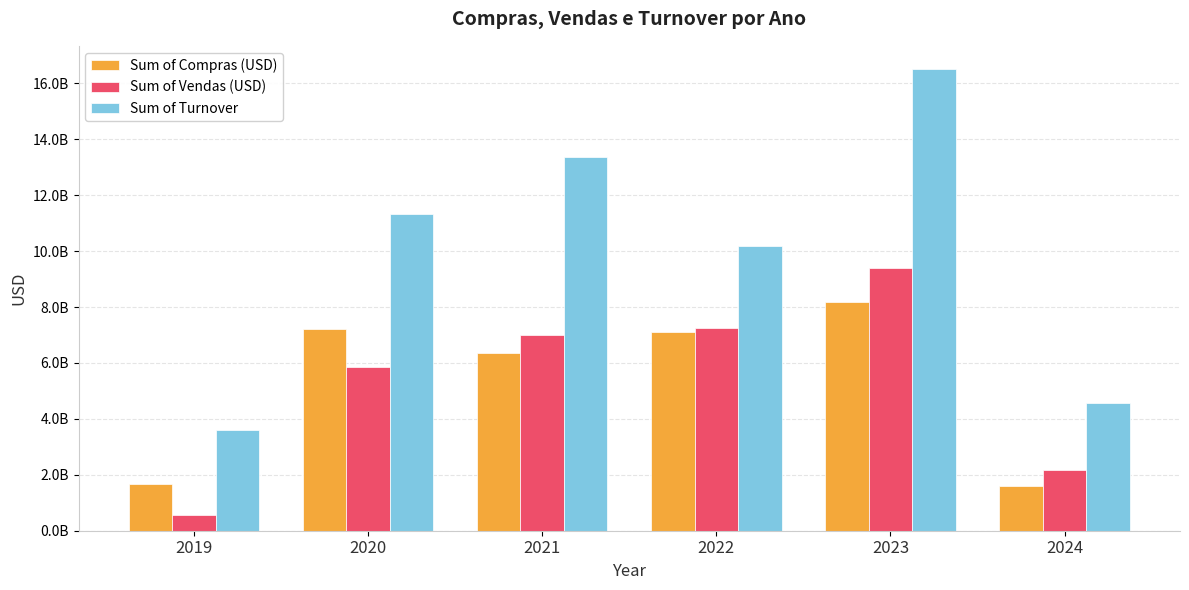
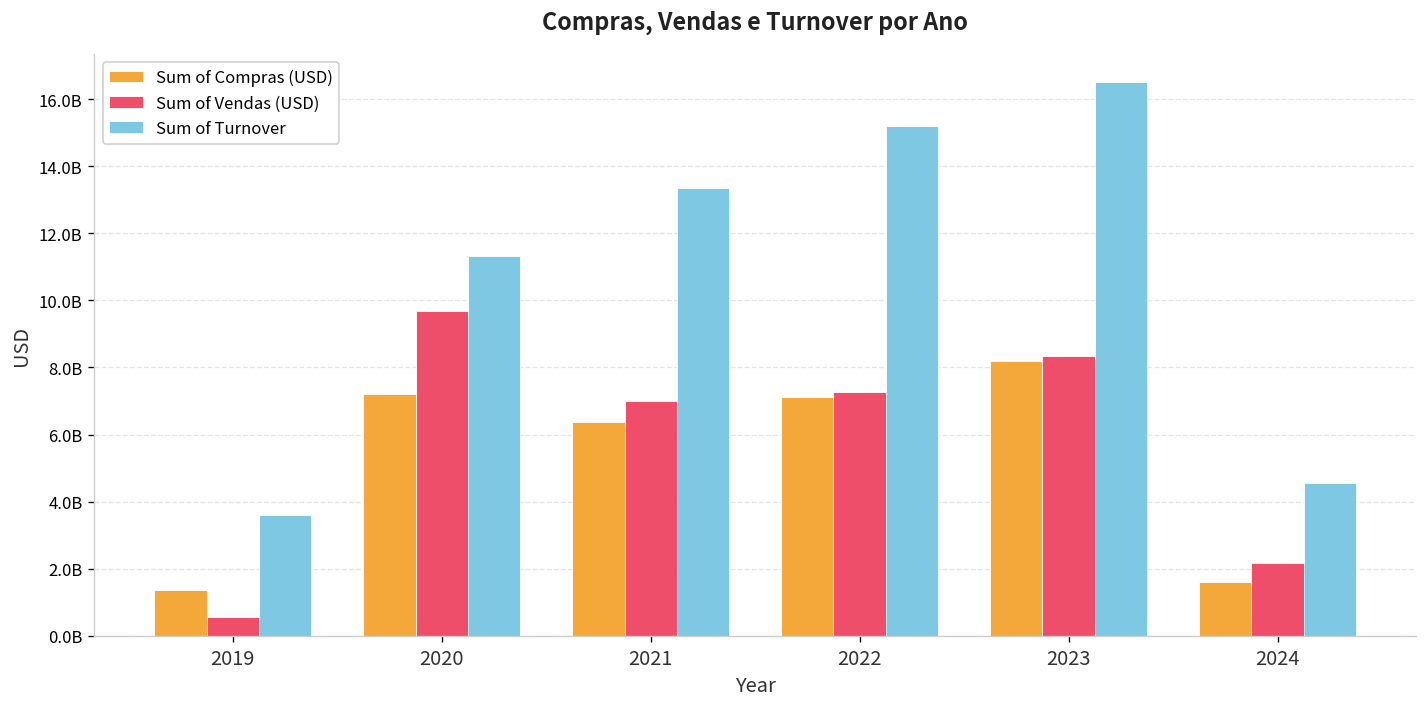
  {
    "Sum of Compras (USD)": {
-     "2019": 1700000000,
+     "2019": 1400000000,
      "2020": 7200000000,
      "2021": 6400000000,
      "2022": 7100000000,
      "2023": 8200000000,
      "2024": 1600000000
    },
    "Sum of Vendas (USD)": {
      "2019": 600000000,
-     "2020": 5800000000,
+     "2020": 9700000000,
      "2021": 7000000000,
      "2022": 7300000000,
-     "2023": 9400000000,
+     "2023": 8300000000,
      "2024": 2200000000
    },
    "Sum of Turnover": {
      "2019": 3600000000,
      "2020": 11300000000,
      "2021": 13400000000,
-     "2022": 10200000000,
+     "2022": 15200000000,
      "2023": 16500000000,
      "2024": 4600000000
    }
  }
